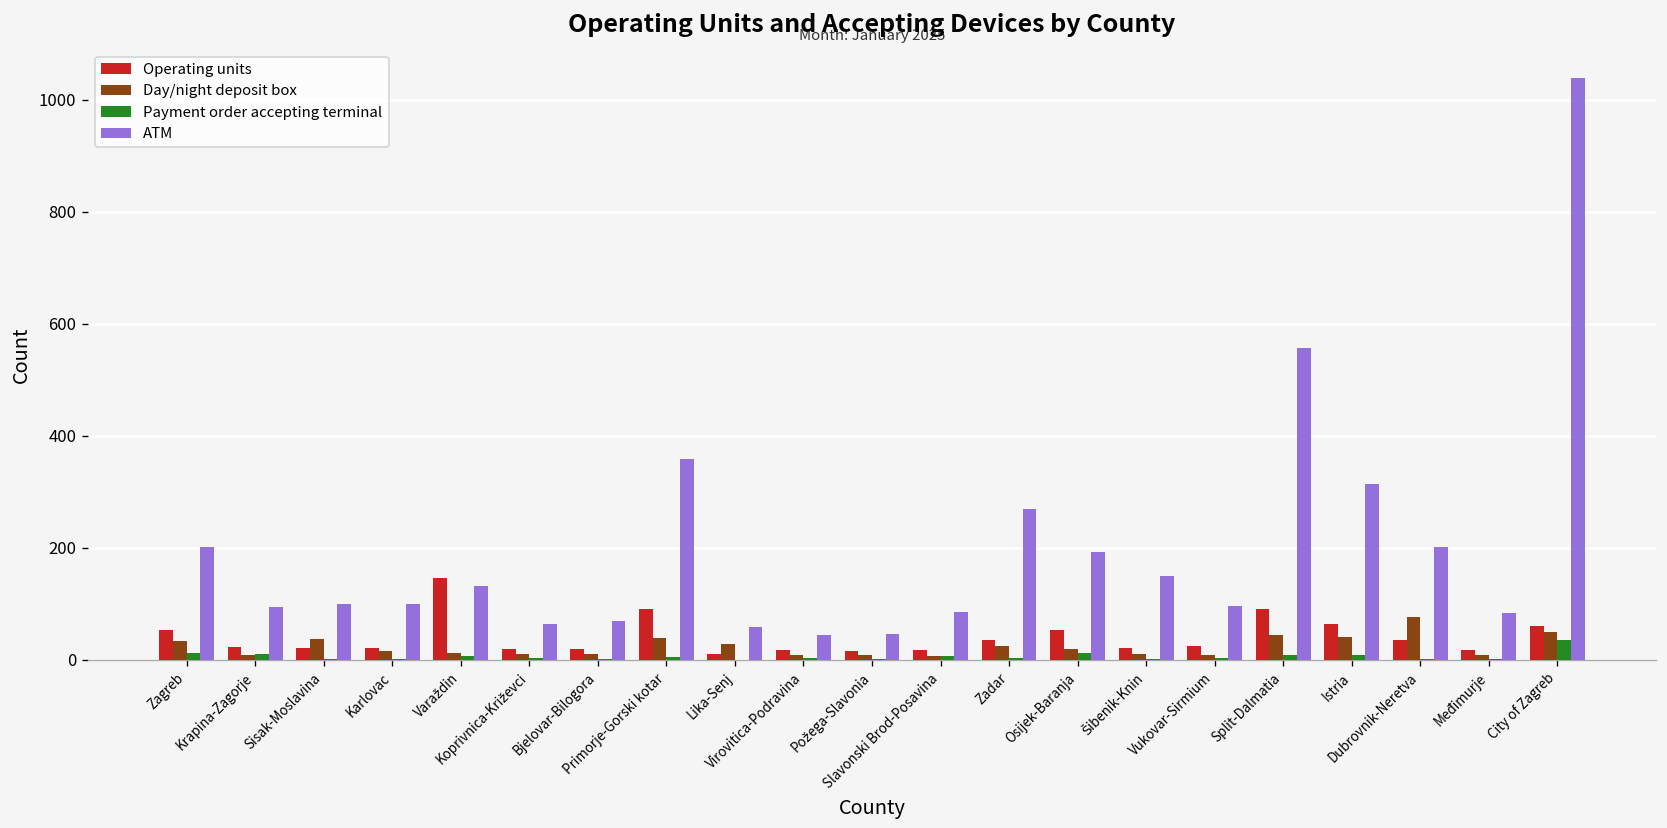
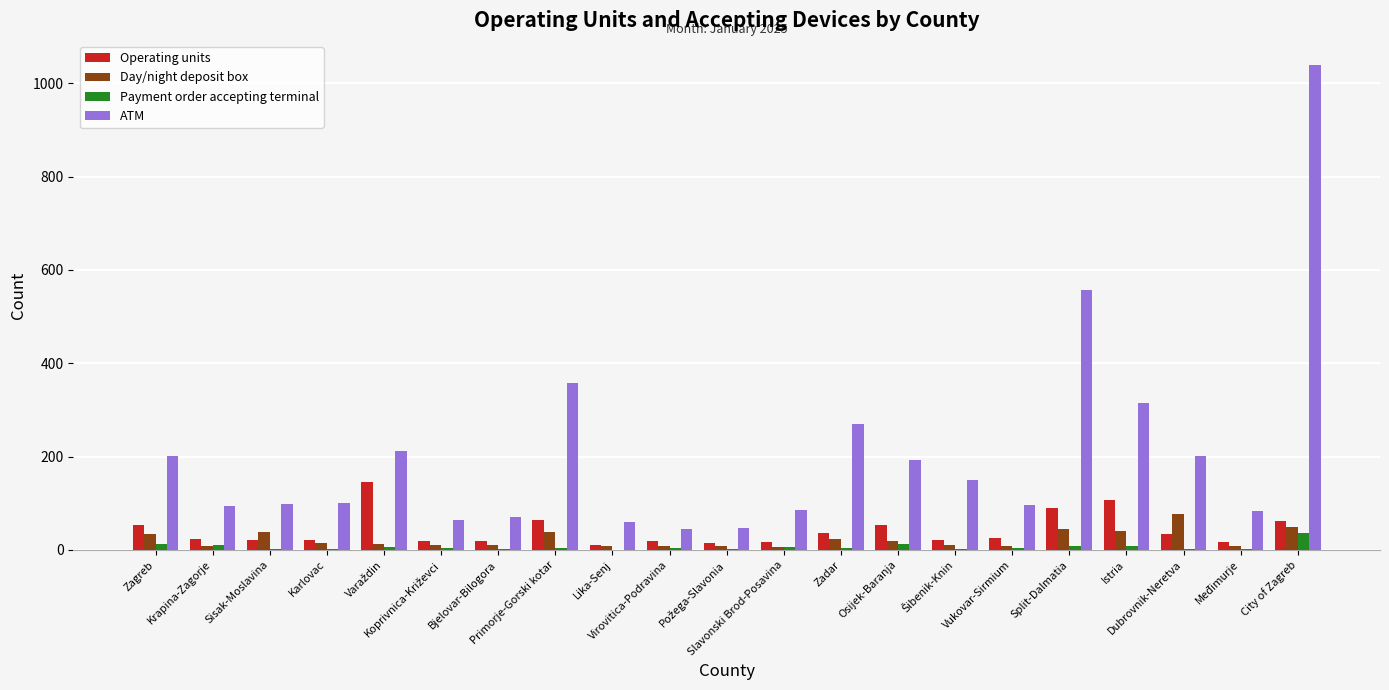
  {
    "Operating units": {
      "Zagreb": 50,
      "Krapina-Zagorje": 20,
      "Sisak-Moslavina": 20,
      "Karlovac": 20,
      "Varaždin": 150,
      "Koprivnica-Križevci": 20,
      "Bjelovar-Bilogora": 20,
-     "Primorje-Gorski kotar": 90,
+     "Primorje-Gorski kotar": 60,
      "Lika-Senj": 10,
      "Virovitica-Podravina": 20,
      "Požega-Slavonia": 20,
      "Slavonski Brod-Posavina": 20,
      "Zadar": 40,
      "Osijek-Baranja": 50,
      "Šibenik-Knin": 20,
      "Vukovar-Sirmium": 30,
      "Split-Dalmatia": 90,
-     "Istria": 60,
+     "Istria": 110,
      "Dubrovnik-Neretva": 40,
      "Međimurje": 20,
      "City of Zagreb": 60
    },
    "Day/night deposit box": {
      "Zagreb": 30,
      "Krapina-Zagorje": 10,
      "Sisak-Moslavina": 40,
      "Karlovac": 20,
      "Varaždin": 10,
      "Koprivnica-Križevci": 10,
      "Bjelovar-Bilogora": 10,
      "Primorje-Gorski kotar": 40,
-     "Lika-Senj": 30,
+     "Lika-Senj": 10,
      "Virovitica-Podravina": 10,
      "Požega-Slavonia": 10,
      "Slavonski Brod-Posavina": 10,
      "Zadar": 20,
      "Osijek-Baranja": 20,
      "Šibenik-Knin": 10,
      "Vukovar-Sirmium": 10,
      "Split-Dalmatia": 50,
      "Istria": 40,
      "Dubrovnik-Neretva": 80,
      "Međimurje": 10,
      "City of Zagreb": 50
    },
    "Payment order accepting terminal": {
      "Zagreb": 10,
      "Krapina-Zagorje": 10,
      "Varaždin": 10,
      "Lika-Senj": 0,
      "Slavonski Brod-Posavina": 10,
      "Osijek-Baranja": 10,
      "Split-Dalmatia": 10,
      "Istria": 10,
      "City of Zagreb": 40
    },
    "ATM": {
      "Zagreb": 200,
      "Krapina-Zagorje": 90,
      "Sisak-Moslavina": 100,
      "Karlovac": 100,
-     "Varaždin": 130,
+     "Varaždin": 210,
      "Koprivnica-Križevci": 60,
      "Bjelovar-Bilogora": 70,
      "Primorje-Gorski kotar": 360,
      "Lika-Senj": 60,
      "Virovitica-Podravina": 40,
      "Požega-Slavonia": 50,
      "Slavonski Brod-Posavina": 90,
      "Zadar": 270,
      "Osijek-Baranja": 190,
      "Šibenik-Knin": 150,
      "Vukovar-Sirmium": 100,
      "Split-Dalmatia": 560,
      "Istria": 310,
      "Dubrovnik-Neretva": 200,
      "Međimurje": 80,
      "City of Zagreb": 1040
    }
  }
